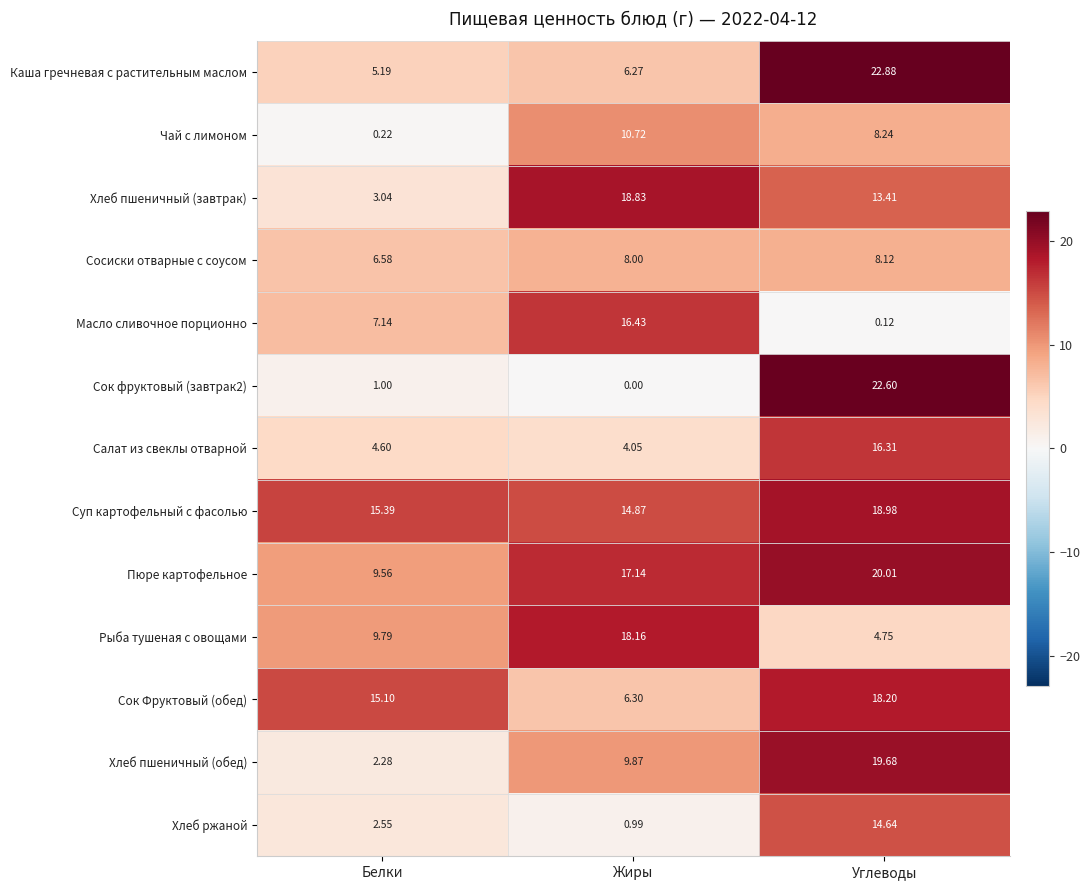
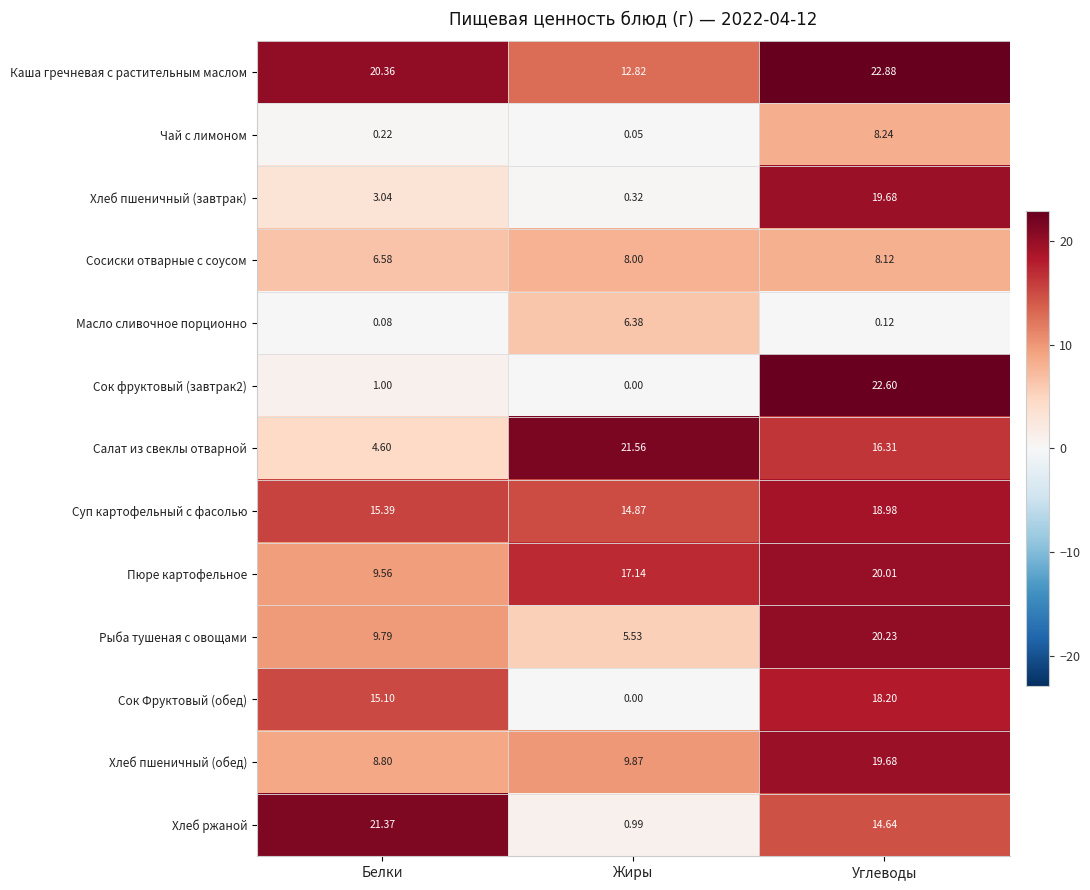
  {
    "Каша гречневая с растительным маслом": {
-     "Белки": 5.19,
-     "Жиры": 6.27,
+     "Белки": 20.36,
+     "Жиры": 12.82,
      "Углеводы": 22.88
    },
    "Чай с лимоном": {
      "Белки": 0.22,
-     "Жиры": 10.72,
+     "Жиры": 0.05,
      "Углеводы": 8.24
    },
    "Хлеб пшеничный (завтрак)": {
      "Белки": 3.04,
-     "Жиры": 18.83,
-     "Углеводы": 13.41
+     "Жиры": 0.32,
+     "Углеводы": 19.68
    },
    "Сосиски отварные с соусом": {
      "Белки": 6.58,
      "Жиры": 8.00,
      "Углеводы": 8.12
    },
    "Масло сливочное порционно": {
-     "Белки": 7.14,
-     "Жиры": 16.43,
+     "Белки": 0.08,
+     "Жиры": 6.38,
      "Углеводы": 0.12
    },
    "Сок фруктовый (завтрак2)": {
      "Белки": 1.00,
      "Жиры": 0.00,
      "Углеводы": 22.60
    },
    "Салат из свеклы отварной": {
      "Белки": 4.60,
-     "Жиры": 4.05,
+     "Жиры": 21.56,
      "Углеводы": 16.31
    },
    "Суп картофельный с фасолью": {
      "Белки": 15.39,
      "Жиры": 14.87,
      "Углеводы": 18.98
    },
    "Пюре картофельное": {
      "Белки": 9.56,
      "Жиры": 17.14,
      "Углеводы": 20.01
    },
    "Рыба тушеная с овощами": {
      "Белки": 9.79,
-     "Жиры": 18.16,
-     "Углеводы": 4.75
+     "Жиры": 5.53,
+     "Углеводы": 20.23
    },
    "Сок Фруктовый (обед)": {
      "Белки": 15.10,
-     "Жиры": 6.30,
+     "Жиры": 0.00,
      "Углеводы": 18.20
    },
    "Хлеб пшеничный (обед)": {
-     "Белки": 2.28,
+     "Белки": 8.80,
      "Жиры": 9.87,
      "Углеводы": 19.68
    },
    "Хлеб ржаной": {
-     "Белки": 2.55,
+     "Белки": 21.37,
      "Жиры": 0.99,
      "Углеводы": 14.64
    }
  }
